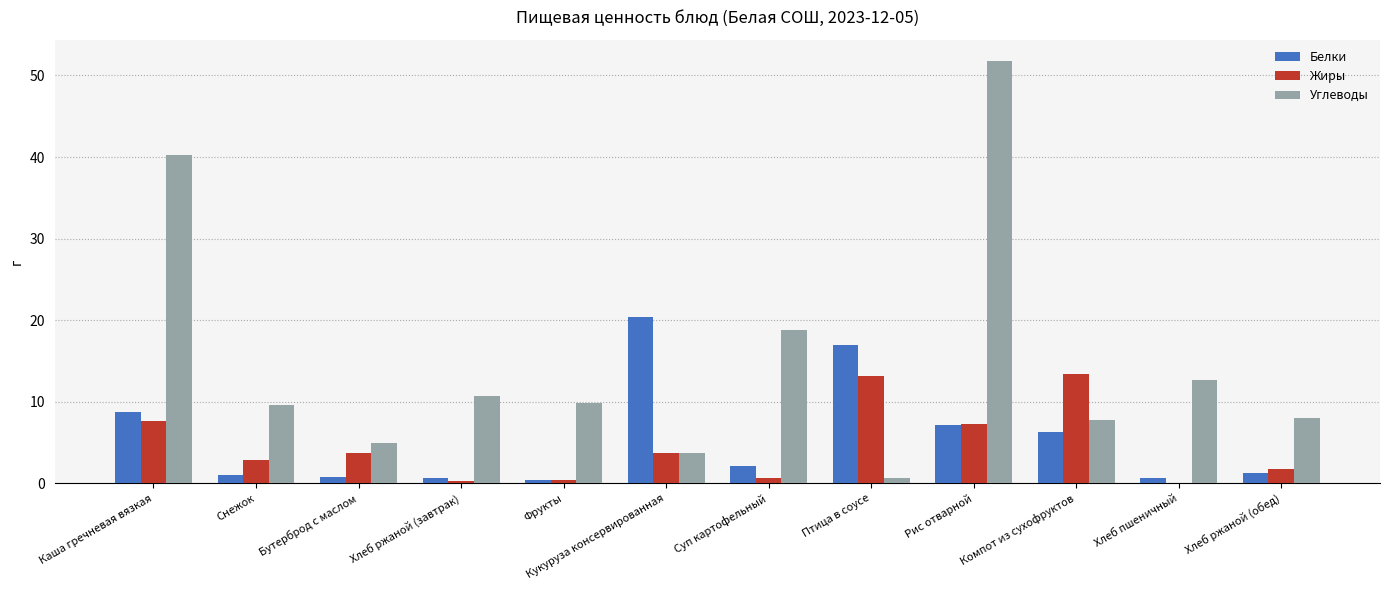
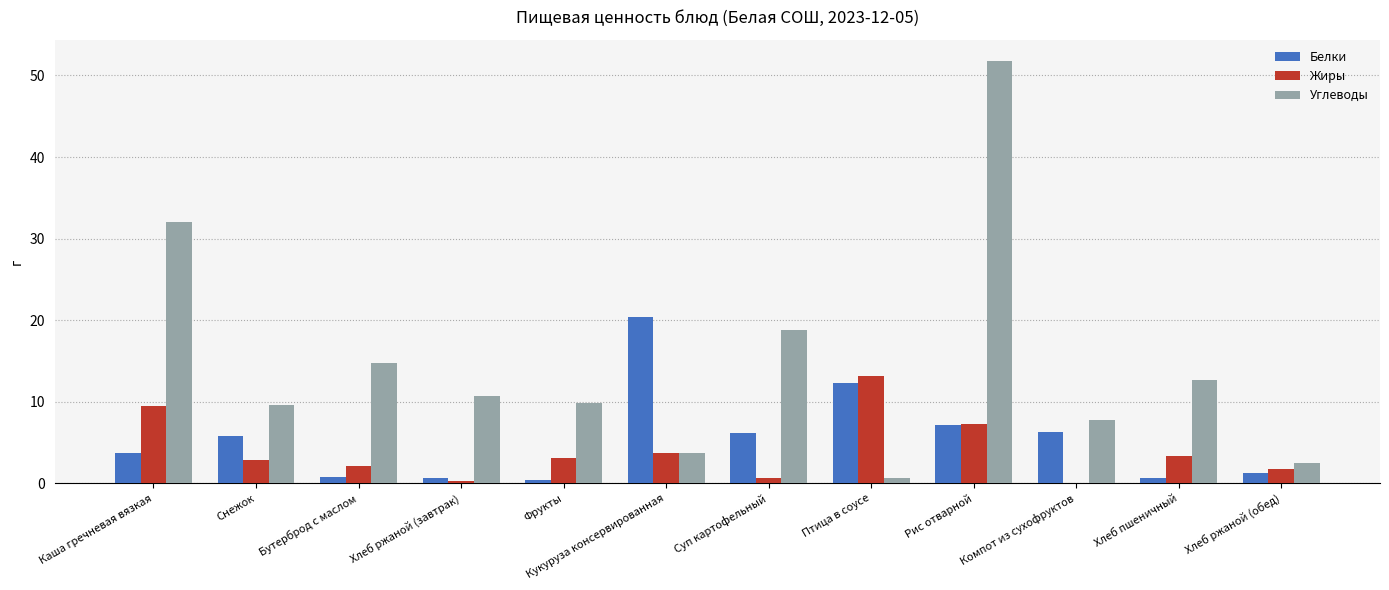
  {
    "Белки": {
-     "Каша гречневая вязкая": 9,
-     "Снежок": 1,
+     "Каша гречневая вязкая": 4,
+     "Снежок": 6,
      "Бутерброд с маслом": 1,
      "Хлеб ржаной (завтрак)": 1,
      "Фрукты": 0,
      "Кукуруза консервированная": 20,
-     "Суп картофельный": 2,
-     "Птица в соусе": 17,
+     "Суп картофельный": 6,
+     "Птица в соусе": 12,
      "Рис отварной": 7,
      "Компот из сухофруктов": 6,
      "Хлеб пшеничный": 1,
      "Хлеб ржаной (обед)": 1
    },
    "Жиры": {
-     "Каша гречневая вязкая": 8,
+     "Каша гречневая вязкая": 10,
      "Снежок": 3,
-     "Бутерброд с маслом": 4,
-     "Фрукты": 0,
+     "Бутерброд с маслом": 2,
+     "Фрукты": 3,
      "Кукуруза консервированная": 4,
      "Суп картофельный": 1,
      "Птица в соусе": 13,
      "Рис отварной": 7,
-     "Компот из сухофруктов": 13,
-     "Хлеб пшеничный": 0,
+     "Компот из сухофруктов": 0,
+     "Хлеб пшеничный": 3,
      "Хлеб ржаной (обед)": 2
    },
    "Углеводы": {
-     "Каша гречневая вязкая": 40,
+     "Каша гречневая вязкая": 32,
      "Снежок": 10,
-     "Бутерброд с маслом": 5,
+     "Бутерброд с маслом": 15,
      "Хлеб ржаной (завтрак)": 11,
      "Фрукты": 10,
      "Кукуруза консервированная": 4,
      "Суп картофельный": 19,
      "Птица в соусе": 1,
      "Рис отварной": 52,
      "Компот из сухофруктов": 8,
      "Хлеб пшеничный": 13,
-     "Хлеб ржаной (обед)": 8
+     "Хлеб ржаной (обед)": 2
    }
  }
